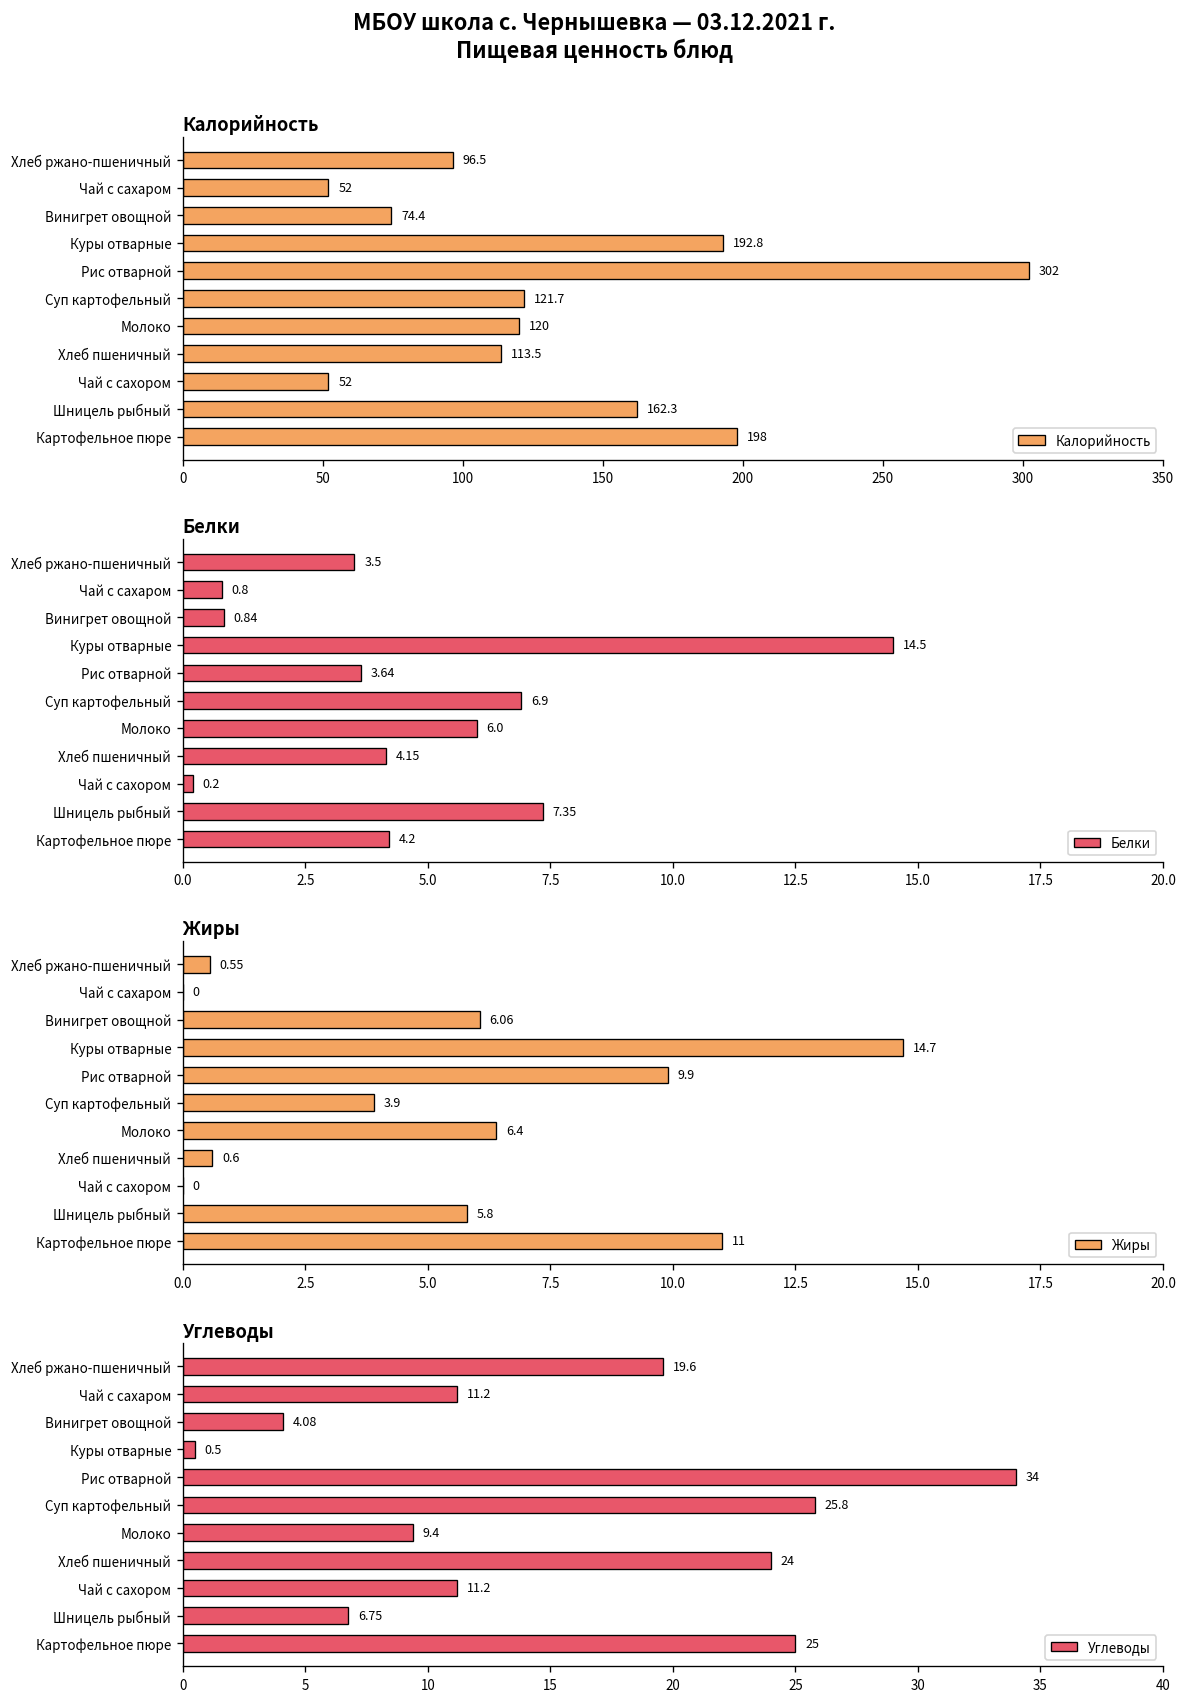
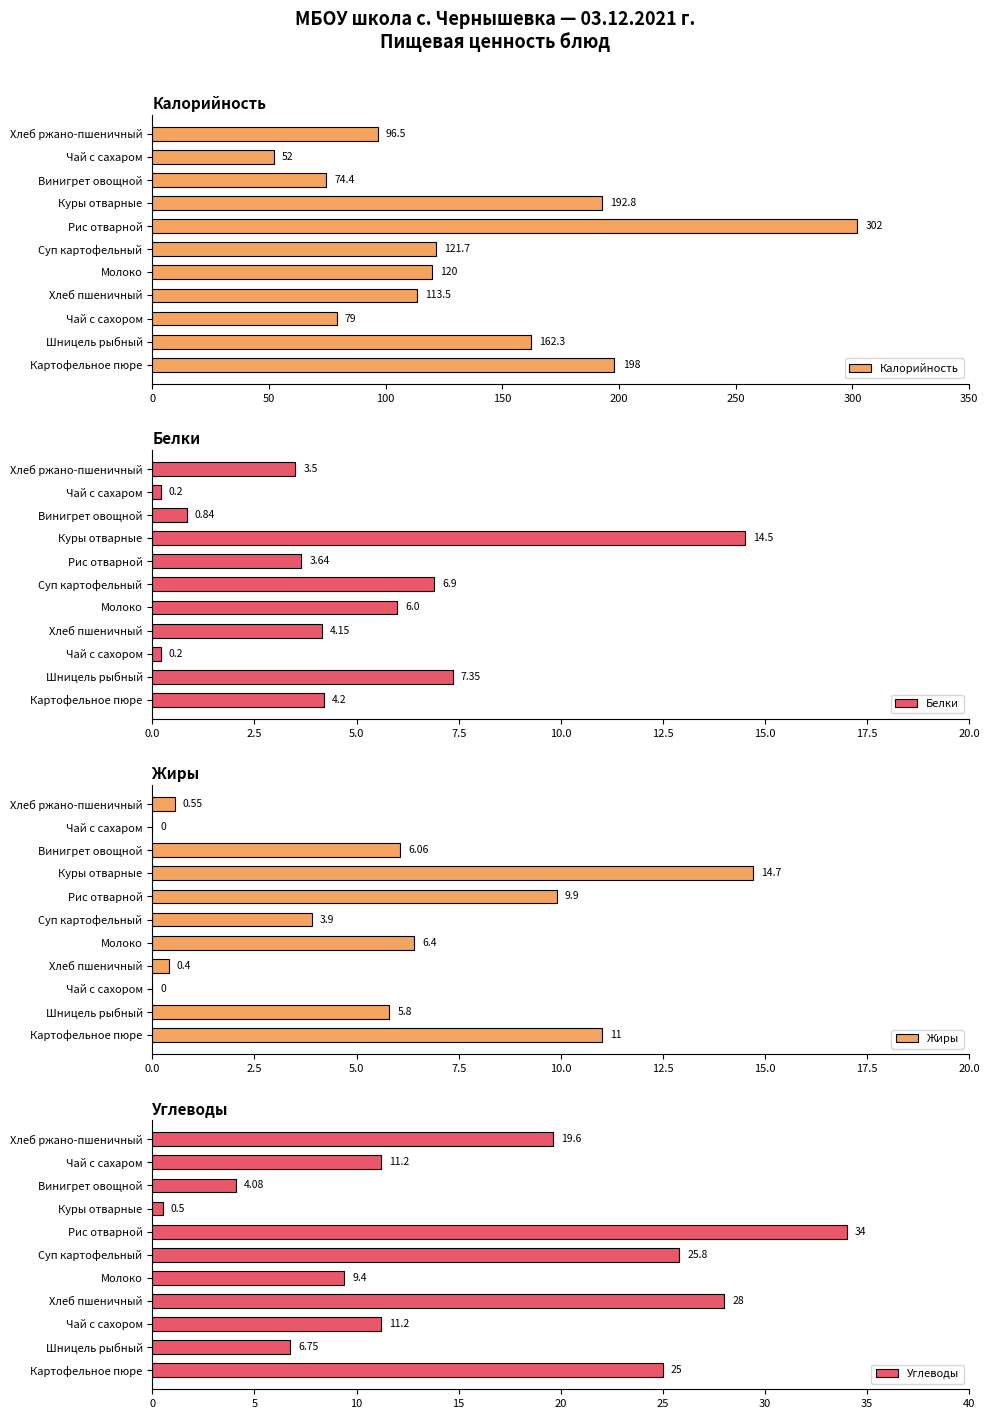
  {
    "Калорийность": {
      "Хлеб ржано-пшеничный": 96.5,
      "Чай с сахаром": 52,
      "Винигрет овощной": 74.4,
      "Куры отварные": 192.8,
      "Рис отварной": 302,
      "Суп картофельный": 121.7,
      "Молоко": 120,
      "Хлеб пшеничный": 113.5,
-     "Чай с сахором": 52,
+     "Чай с сахором": 79,
      "Шницель рыбный": 162.3,
      "Картофельное пюре": 198
    },
    "Белки": {
      "Хлеб ржано-пшеничный": 3.5,
-     "Чай с сахаром": 0.8,
+     "Чай с сахаром": 0.2,
      "Винигрет овощной": 0.84,
      "Куры отварные": 14.5,
      "Рис отварной": 3.64,
      "Суп картофельный": 6.9,
      "Молоко": 6.0,
      "Хлеб пшеничный": 4.15,
      "Чай с сахором": 0.2,
      "Шницель рыбный": 7.35,
      "Картофельное пюре": 4.2
    },
    "Жиры": {
      "Хлеб ржано-пшеничный": 0.55,
      "Чай с сахаром": 0,
      "Винигрет овощной": 6.06,
      "Куры отварные": 14.7,
      "Рис отварной": 9.9,
      "Суп картофельный": 3.9,
      "Молоко": 6.4,
-     "Хлеб пшеничный": 0.6,
+     "Хлеб пшеничный": 0.4,
      "Чай с сахором": 0,
      "Шницель рыбный": 5.8,
      "Картофельное пюре": 11
    },
    "Углеводы": {
      "Хлеб ржано-пшеничный": 19.6,
      "Чай с сахаром": 11.2,
      "Винигрет овощной": 4.08,
      "Куры отварные": 0.5,
      "Рис отварной": 34,
      "Суп картофельный": 25.8,
      "Молоко": 9.4,
-     "Хлеб пшеничный": 24,
+     "Хлеб пшеничный": 28,
      "Чай с сахором": 11.2,
      "Шницель рыбный": 6.75,
      "Картофельное пюре": 25
    }
  }
